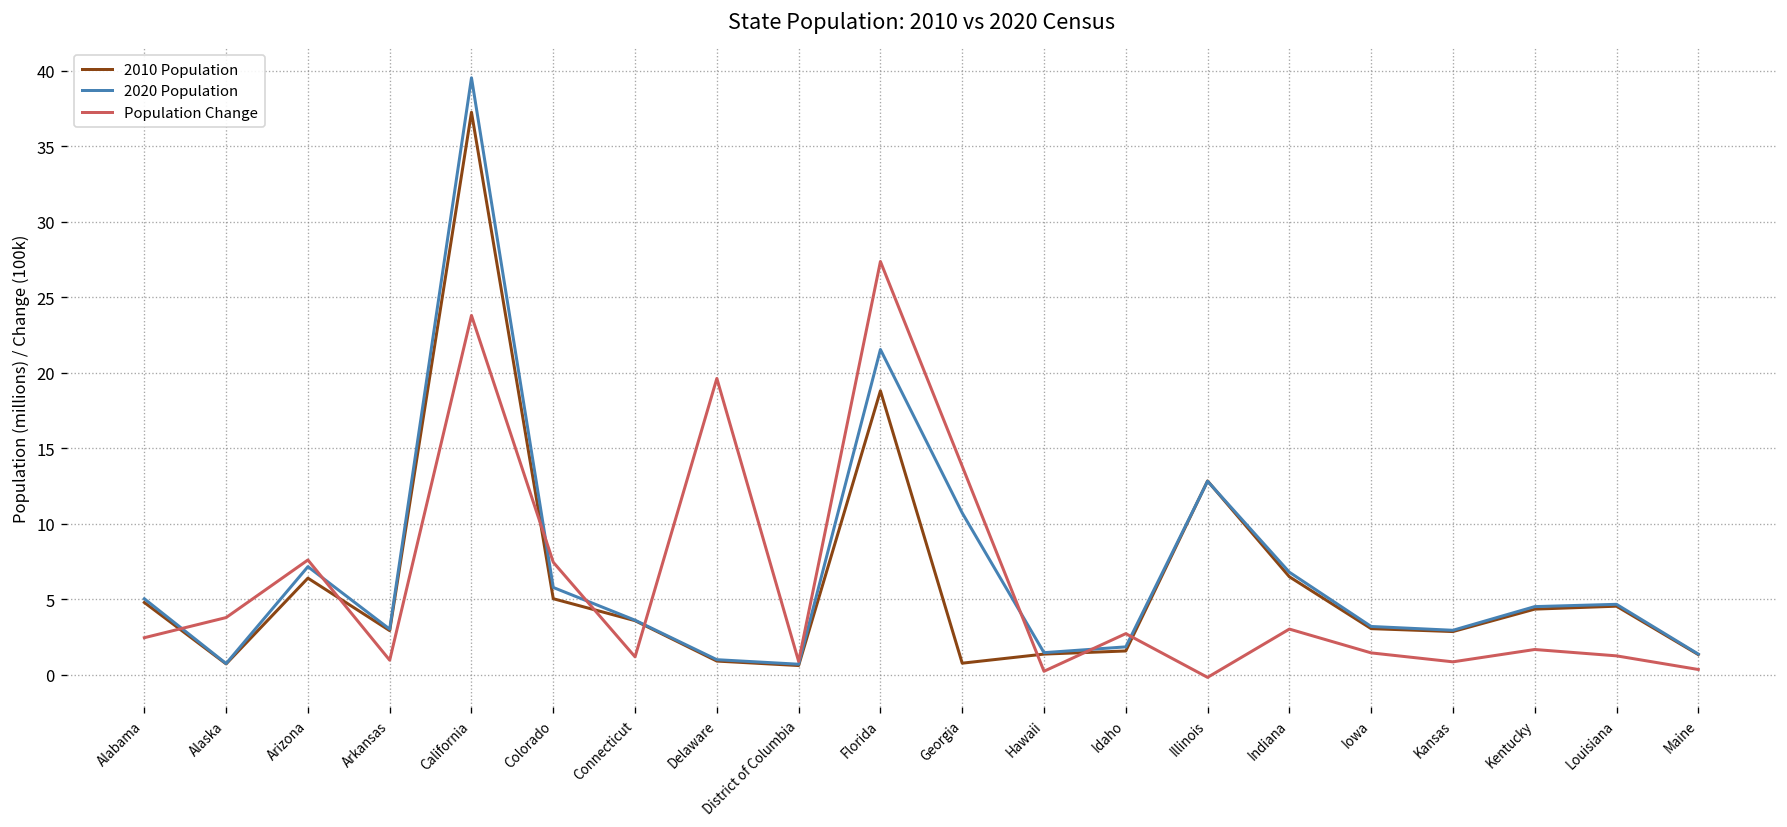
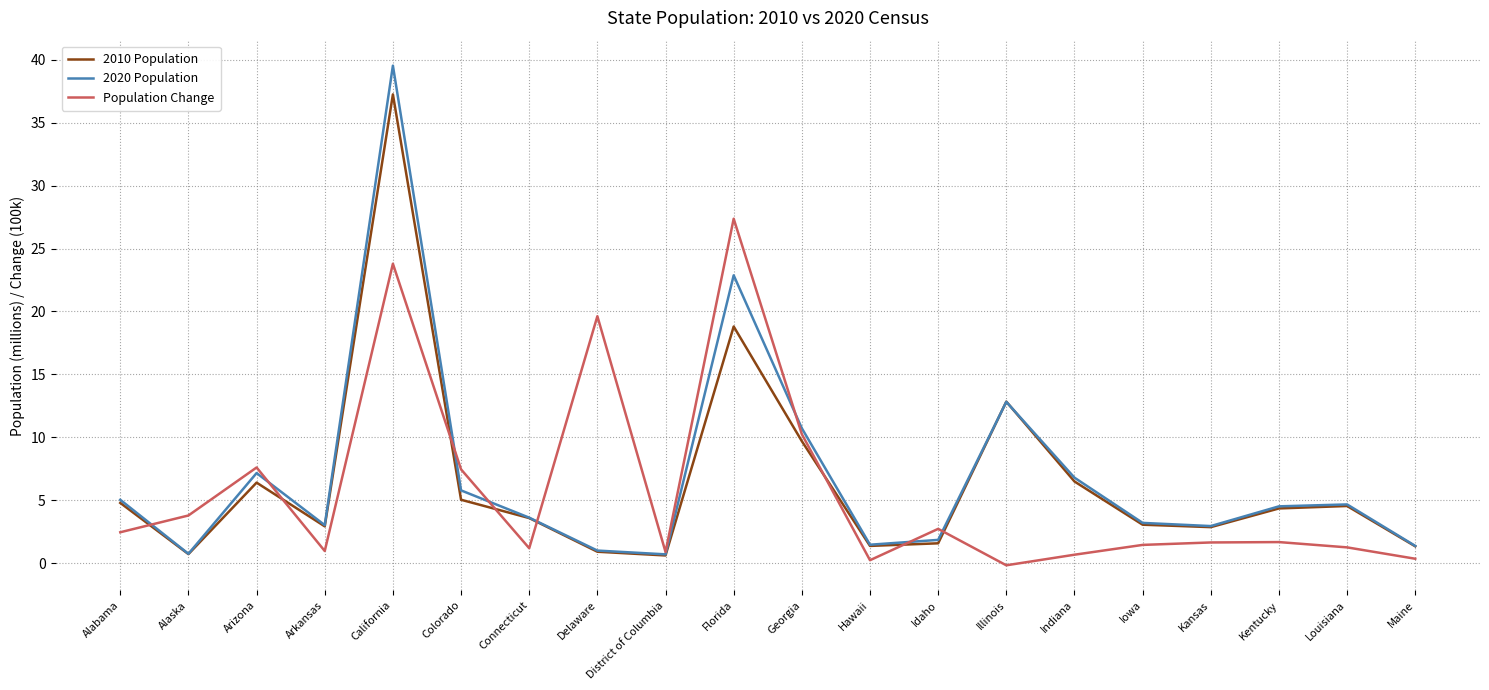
  {
    "2010 Population": {
      "Alabama": 4.8,
      "Arizona": 6.4,
      "California": 37.3,
      "Colorado": 5.0,
      "Florida": 18.8,
-     "Georgia": 0.8,
+     "Georgia": 9.7,
      "Idaho": 1.6,
      "Indiana": 6.5
    },
    "2020 Population": {
      "Alabama": 5.0,
      "Arizona": 7.2,
      "California": 39.5,
      "Colorado": 5.8,
-     "Florida": 21.5,
+     "Florida": 22.9,
      "Georgia": 10.7,
      "Idaho": 1.8,
      "Indiana": 6.8
    },
    "Population Change": {
      "Alabama": 2.4,
      "Alaska": 3.8,
      "Arizona": 7.6,
      "Arkansas": 1.0,
      "California": 23.8,
      "Colorado": 7.4,
      "Connecticut": 1.2,
      "Delaware": 19.6,
      "Florida": 27.4,
-     "Georgia": 13.8,
+     "Georgia": 10.2,
      "Hawaii": 0.2,
      "Idaho": 2.7,
      "Illinois": -0.2,
-     "Indiana": 3.0,
+     "Indiana": 0.7,
      "Iowa": 1.4,
-     "Kansas": 0.8,
+     "Kansas": 1.6,
      "Kentucky": 1.7,
      "Louisiana": 1.2,
      "Maine": 0.3
    }
  }
